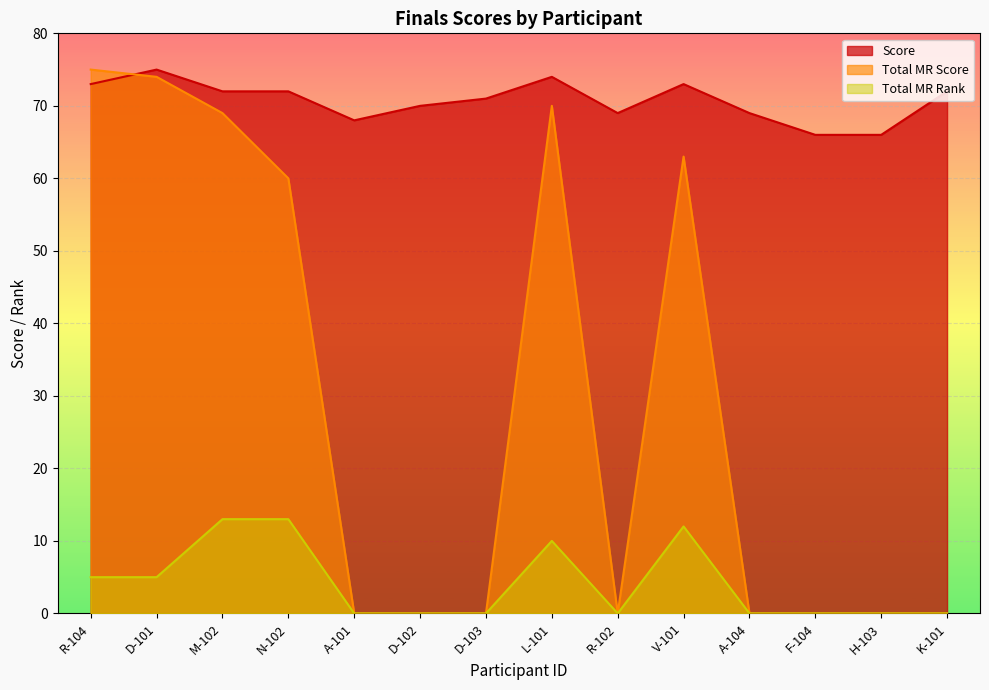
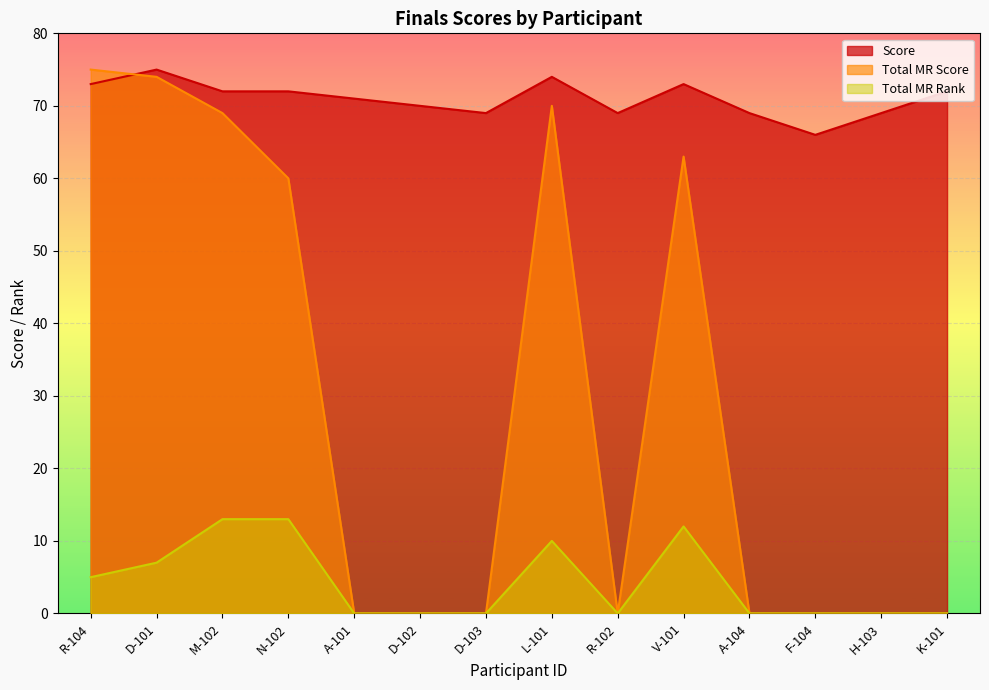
  {
    "Score": {
      "R-104": 73,
      "D-101": 75,
      "M-102": 72,
      "N-102": 72,
-     "A-101": 68,
+     "A-101": 71,
      "D-102": 70,
-     "D-103": 71,
+     "D-103": 69,
      "L-101": 74,
      "R-102": 69,
      "V-101": 73,
      "A-104": 69,
      "F-104": 66,
-     "H-103": 66
+     "H-103": 69
    },
    "Total MR Score": {
      "R-104": 75,
      "D-101": 74,
      "M-102": 69,
      "N-102": 60,
      "L-101": 70,
      "V-101": 63
    },
    "Total MR Rank": {
      "R-104": 5,
-     "D-101": 5,
+     "D-101": 7,
      "M-102": 13,
      "N-102": 13,
      "L-101": 10,
      "V-101": 12
    }
  }
